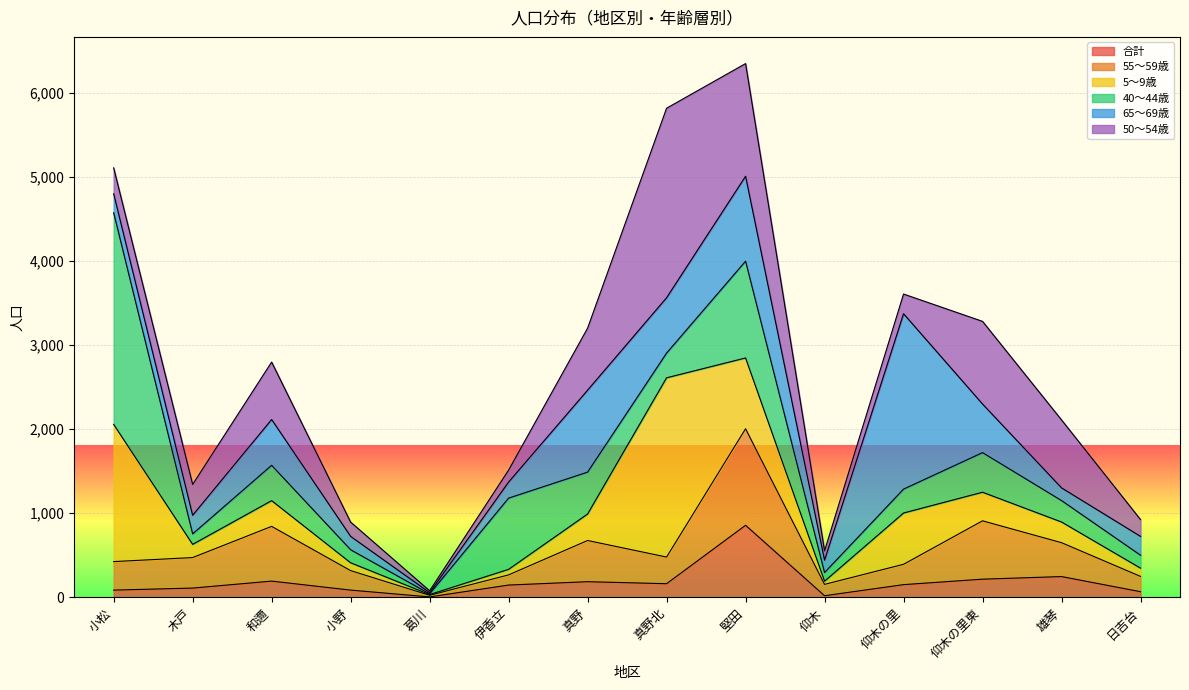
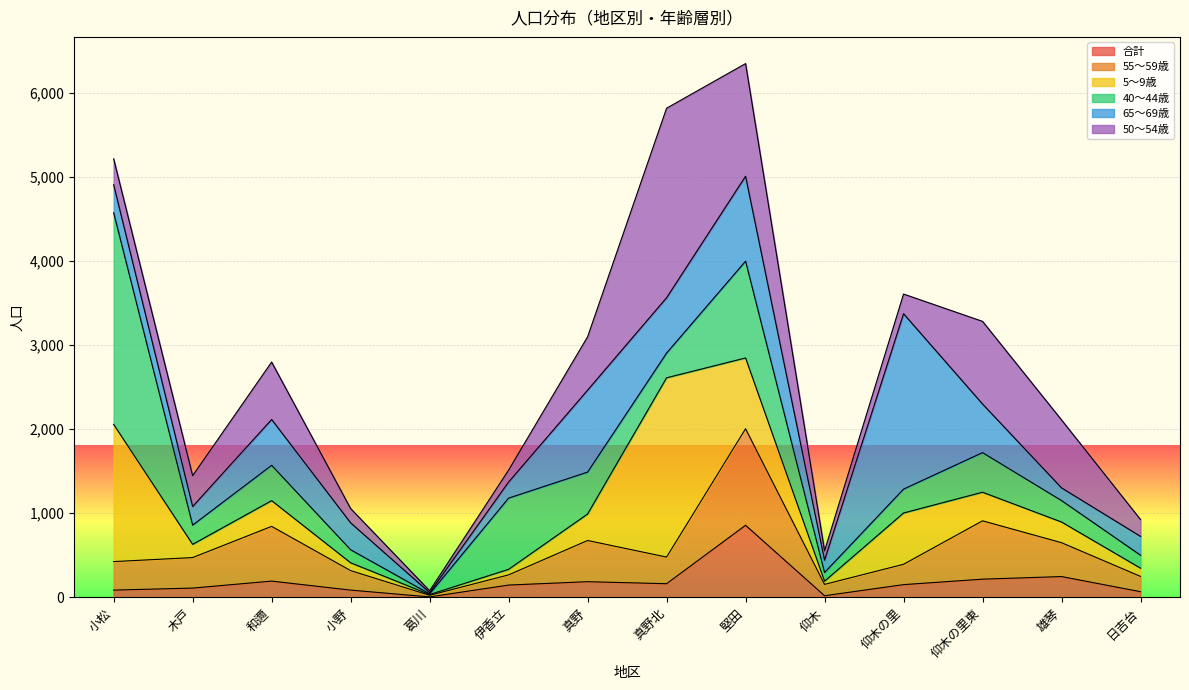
  {
    "5～9歳": {
      "小松": "1,600",
      "木戸": "200",
      "和邇": "300",
      "小野": "100",
      "伊香立": "100",
      "真野": "300",
      "真野北": "2,100",
      "堅田": "800",
      "仰木": "0",
      "仰木の里": "600",
      "仰木の里東": "300",
      "雄琴": "200",
      "日吉台": "100"
    },
    "40～44歳": {
      "小松": "2,500",
-     "木戸": "100",
+     "木戸": "200",
      "和邇": "400",
      "小野": "200",
      "伊香立": "800",
      "真野": "500",
      "真野北": "300",
      "堅田": "1,200",
      "仰木": "100",
      "仰木の里": "300",
      "仰木の里東": "500",
      "雄琴": "300",
      "日吉台": "200"
    },
    "65～69歳": {
-     "小松": "200",
+     "小松": "300",
      "木戸": "200",
      "和邇": "500",
-     "小野": "200",
+     "小野": "300",
      "伊香立": "200",
      "真野": "1,000",
      "真野北": "700",
      "堅田": "1,000",
      "仰木": "100",
      "仰木の里": "2,100",
      "仰木の里東": "600",
      "雄琴": "200",
      "日吉台": "200"
    },
    "50～54歳": {
      "小松": "300",
      "木戸": "400",
      "和邇": "700",
      "小野": "200",
      "伊香立": "100",
-     "真野": "700",
+     "真野": "600",
      "真野北": "2,300",
      "堅田": "1,300",
      "仰木": "100",
      "仰木の里": "200",
      "仰木の里東": "1,000",
      "雄琴": "800",
      "日吉台": "200"
    }
  }
